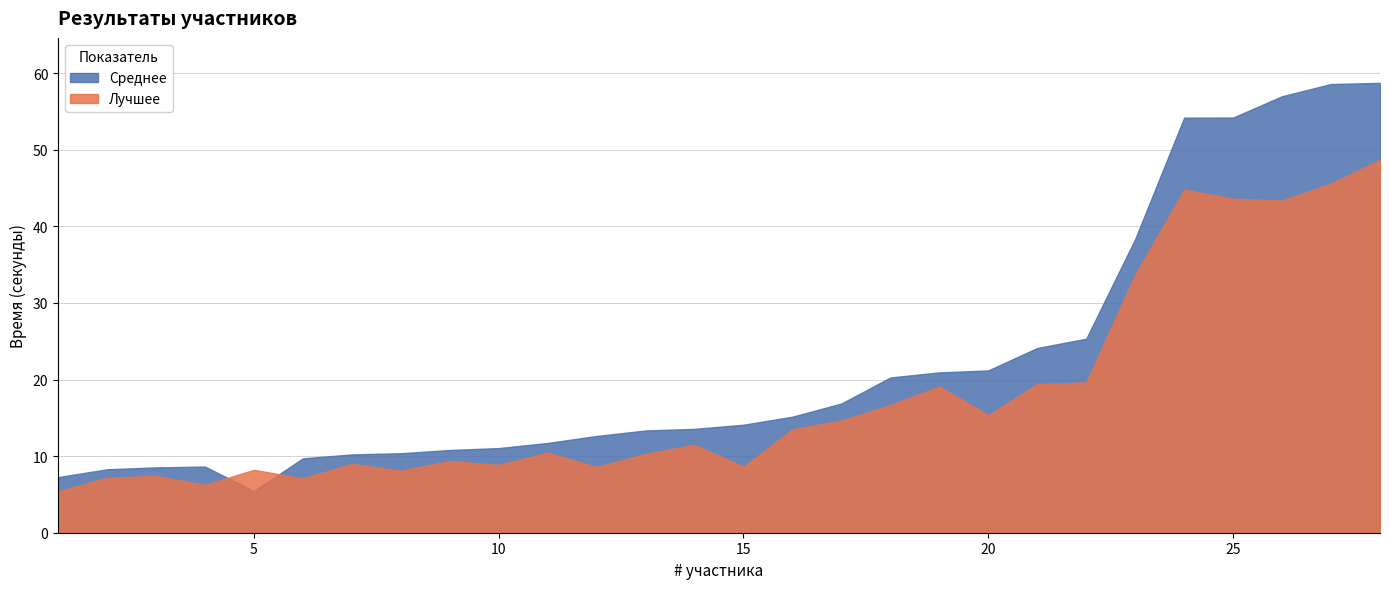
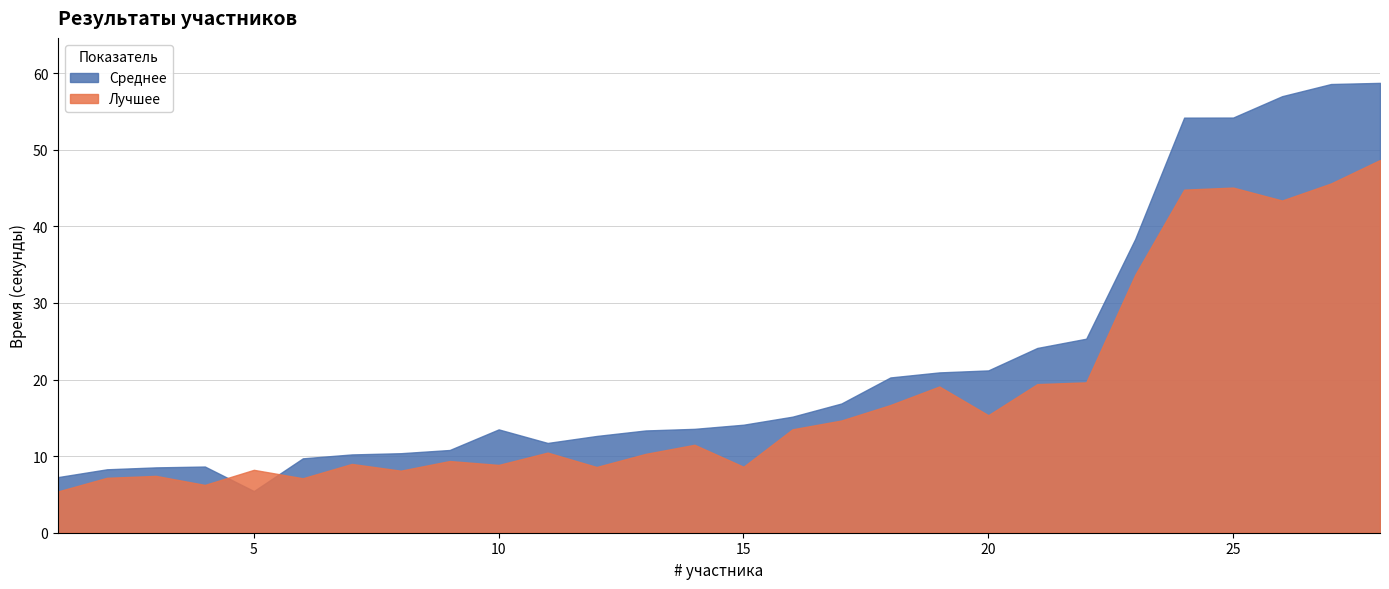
  {
    "Среднее": {
      "5": 5,
-     "10": 11,
+     "10": 13,
      "15": 14,
      "20": 21,
      "25": 54
    },
    "Лучшее": {
      "5": 8,
      "10": 9,
      "15": 9,
      "20": 15,
-     "25": 44
+     "25": 45
    }
  }
